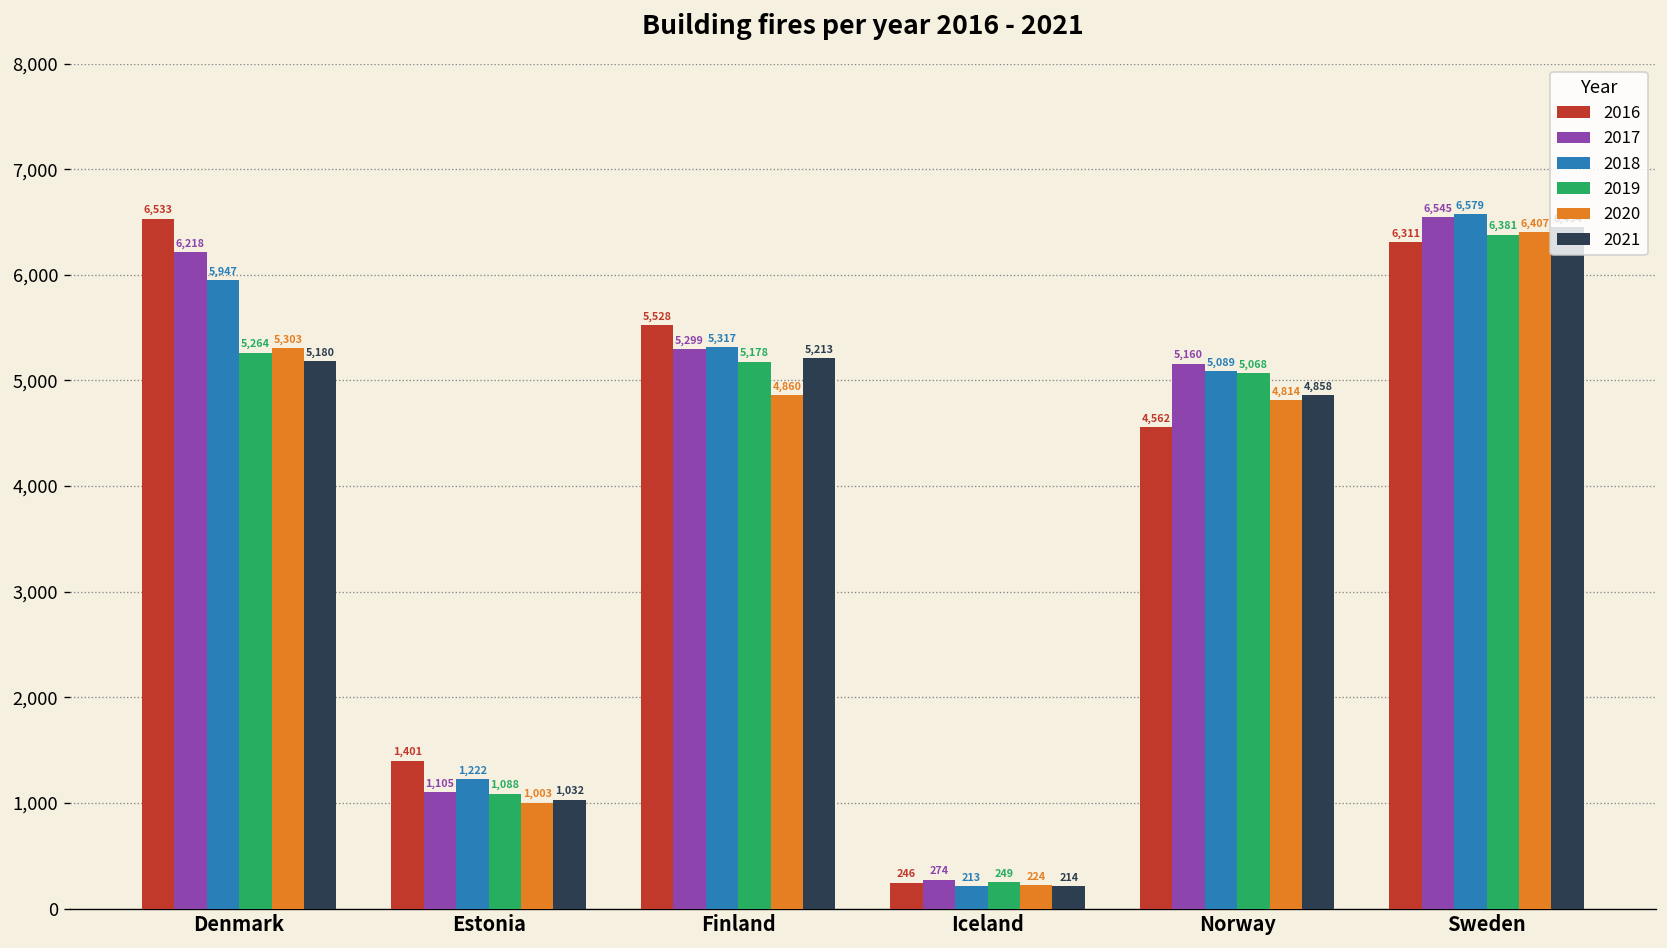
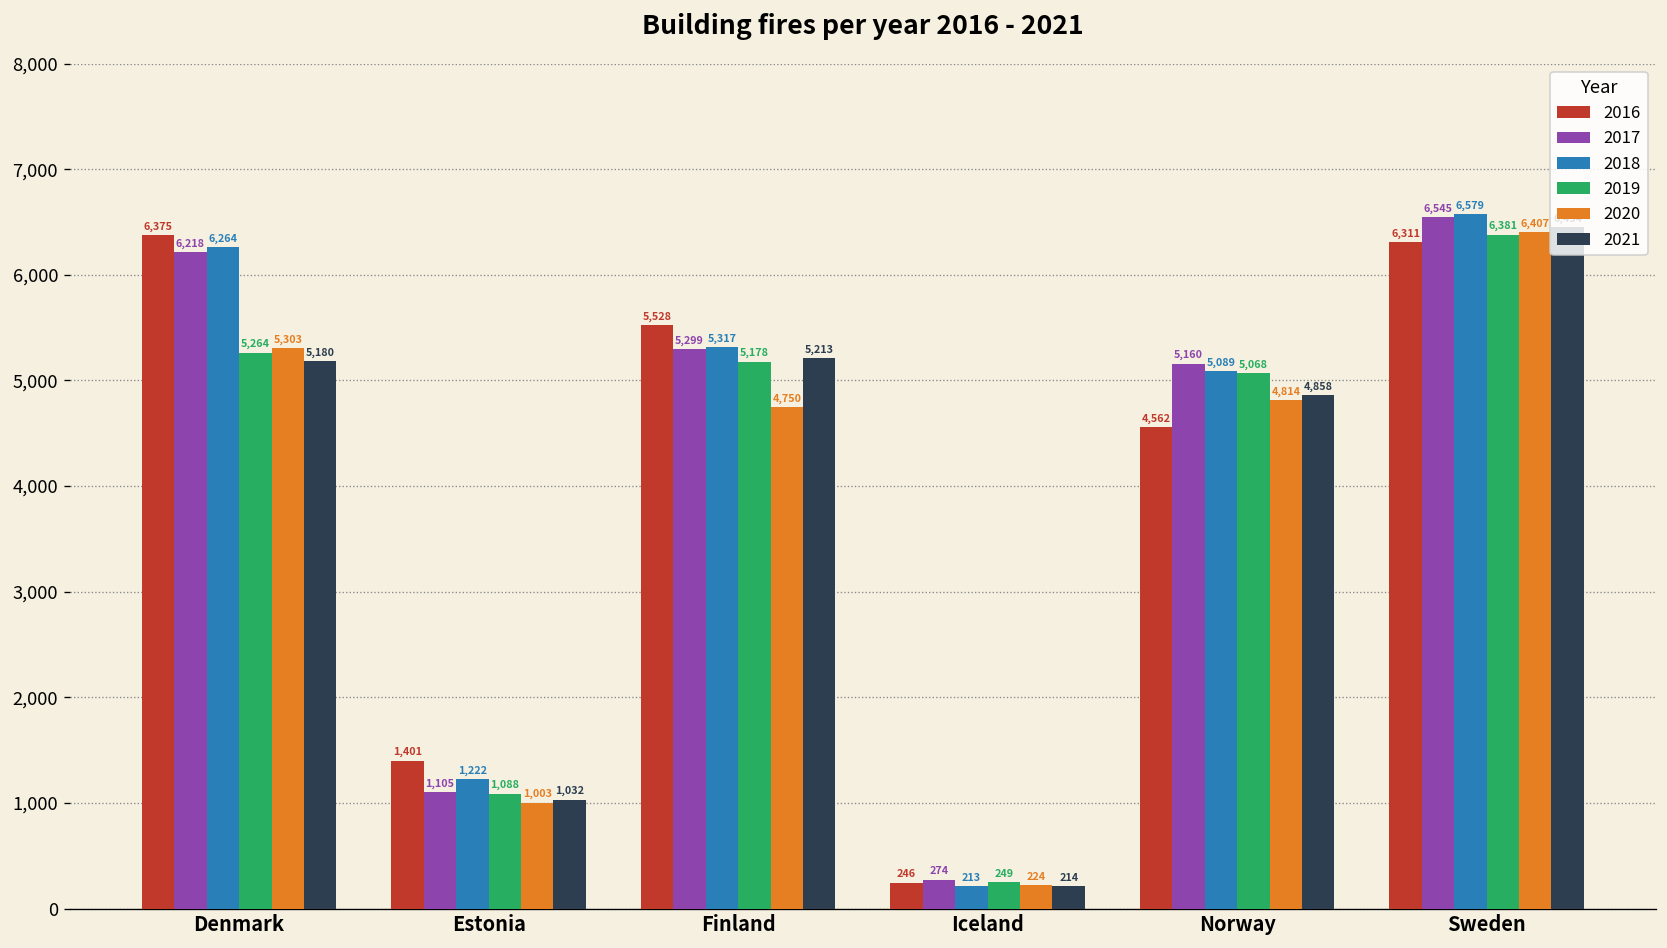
  {
    "2016": {
-     "Denmark": "6,533",
+     "Denmark": "6,375",
      "Estonia": "1,401",
      "Finland": "5,528",
      "Iceland": "246",
      "Norway": "4,562",
      "Sweden": "6,311"
    },
    "2017": {
      "Denmark": "6,218",
      "Estonia": "1,105",
      "Finland": "5,299",
      "Iceland": "274",
      "Norway": "5,160",
      "Sweden": "6,545"
    },
    "2018": {
-     "Denmark": "5,947",
+     "Denmark": "6,264",
      "Estonia": "1,222",
      "Finland": "5,317",
      "Iceland": "213",
      "Norway": "5,089",
      "Sweden": "6,579"
    },
    "2019": {
      "Denmark": "5,264",
      "Estonia": "1,088",
      "Finland": "5,178",
      "Iceland": "249",
      "Norway": "5,068",
      "Sweden": "6,381"
    },
    "2020": {
      "Denmark": "5,303",
      "Estonia": "1,003",
-     "Finland": "4,860",
+     "Finland": "4,750",
      "Iceland": "224",
      "Norway": "4,814",
      "Sweden": "6,407"
    },
    "2021": {
      "Denmark": "5,180",
      "Estonia": "1,032",
      "Finland": "5,213",
      "Iceland": "214",
      "Norway": "4,858"
    }
  }
